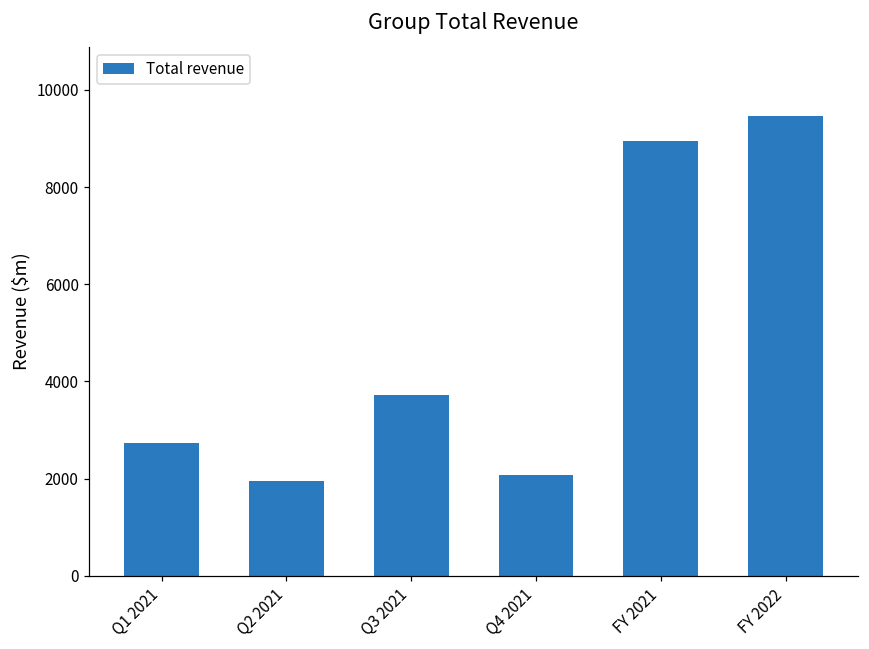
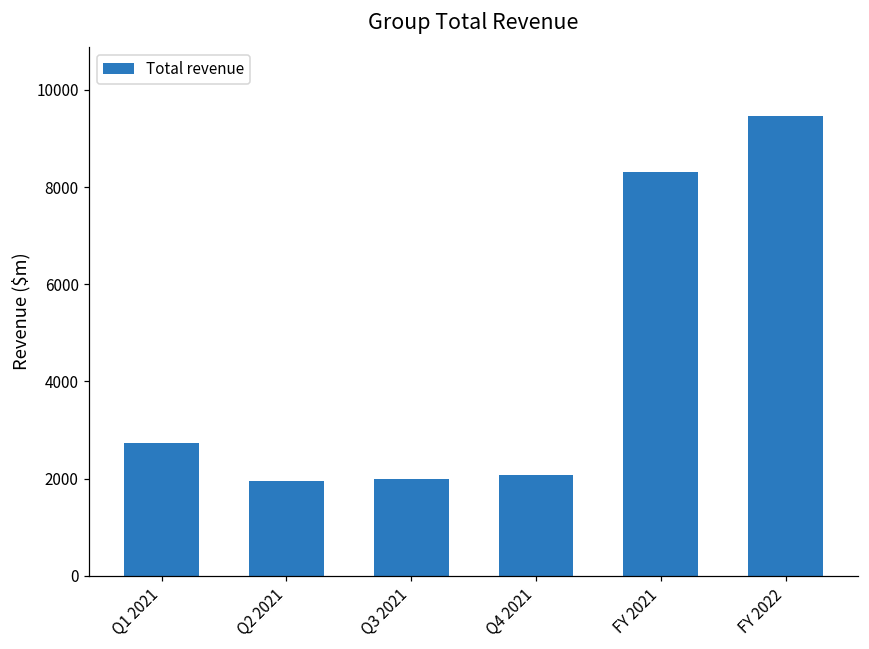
  {
    "Q1 2021": 2700,
    "Q2 2021": 2000,
-   "Q3 2021": 3700,
+   "Q3 2021": 2000,
    "Q4 2021": 2100,
-   "FY 2021": 9000,
+   "FY 2021": 8300,
    "FY 2022": 9500
  }
